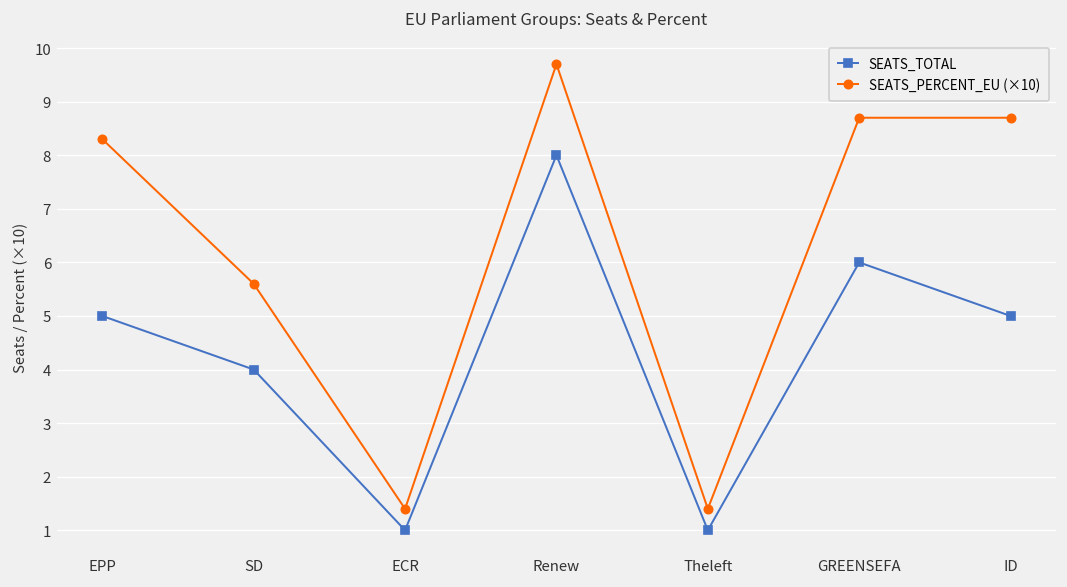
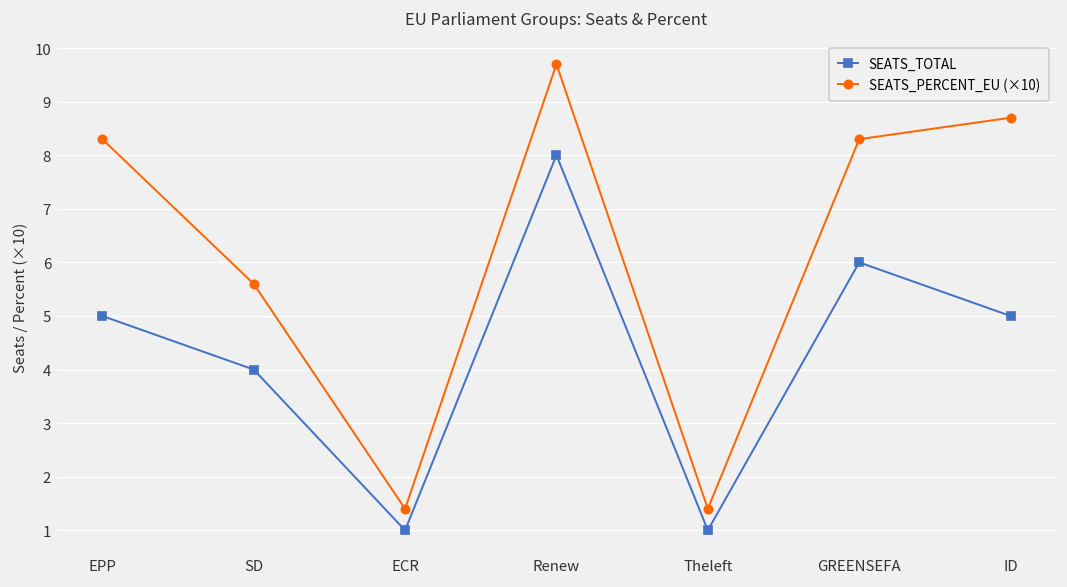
  {
    "SEATS_TOTAL": {
      "EPP": 5.0,
      "SD": 4.0,
      "ECR": 1.0,
      "Renew": 8.0,
      "Theleft": 1.0,
      "GREENSEFA": 6.0,
      "ID": 5.0
    },
    "SEATS_PERCENT_EU (×10)": {
      "EPP": 8.3,
      "SD": 5.6,
      "ECR": 1.4,
      "Renew": 9.7,
      "Theleft": 1.4,
-     "GREENSEFA": 8.7,
+     "GREENSEFA": 8.3,
      "ID": 8.7
    }
  }
